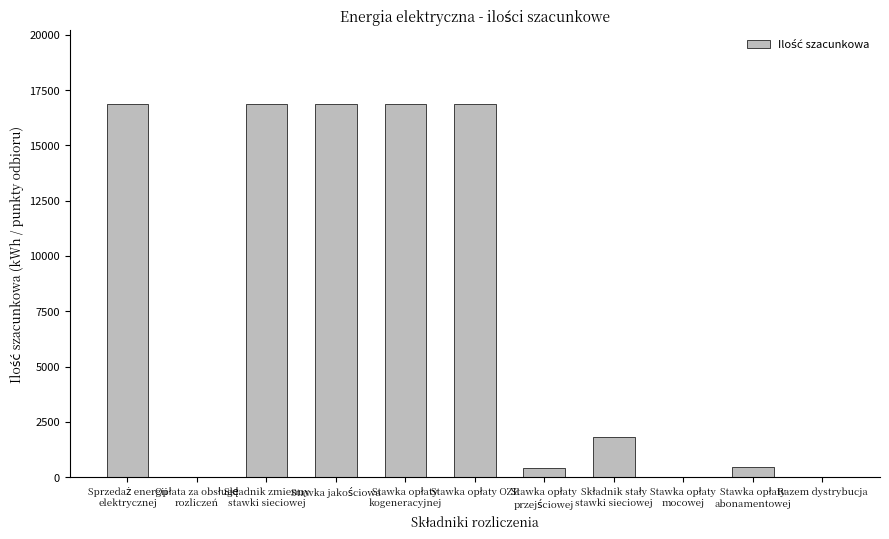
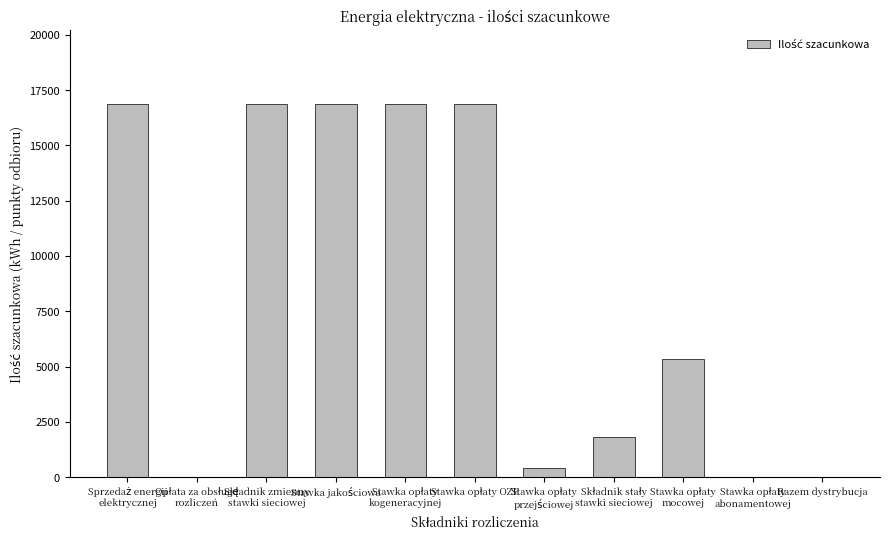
  {
    "Stawka opłaty kogeneracyjnej": 16900,
    "Stawka opłaty OZE": 16900,
    "Stawka opłaty przejściowej": 400,
    "Składnik stały stawki sieciowej": 1800,
-   "Stawka opłaty mocowej": 0,
-   "Stawka opłaty abonamentowej": 500
+   "Stawka opłaty mocowej": 5300,
+   "Stawka opłaty abonamentowej": 0
  }
